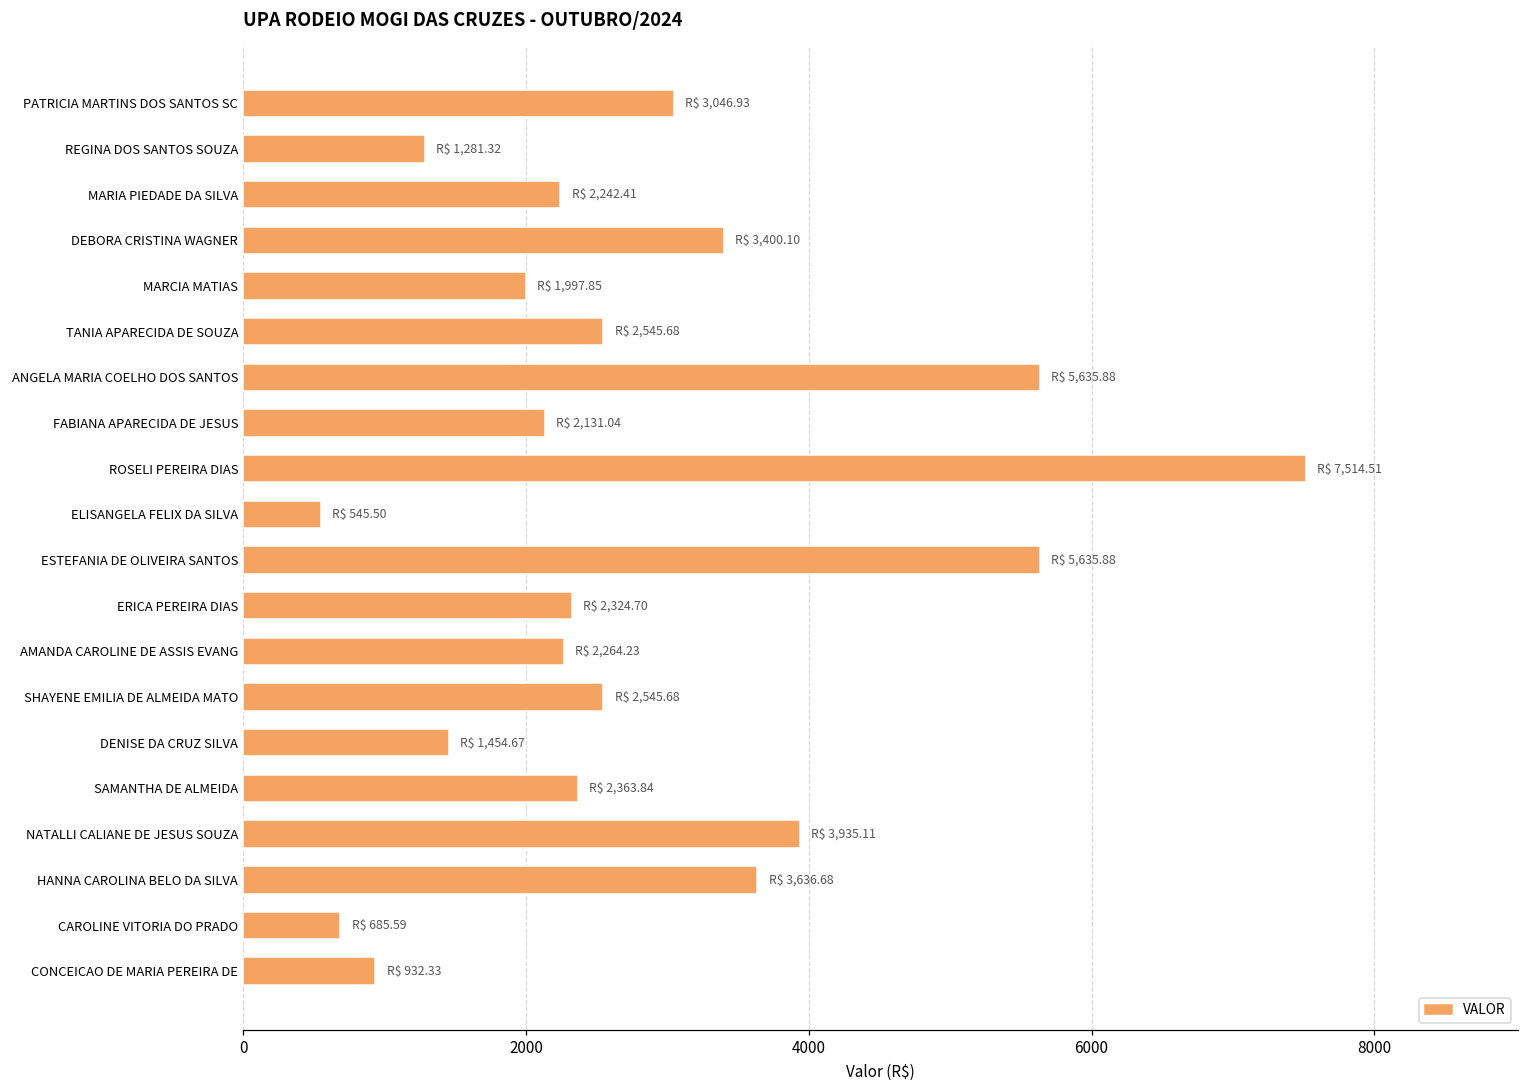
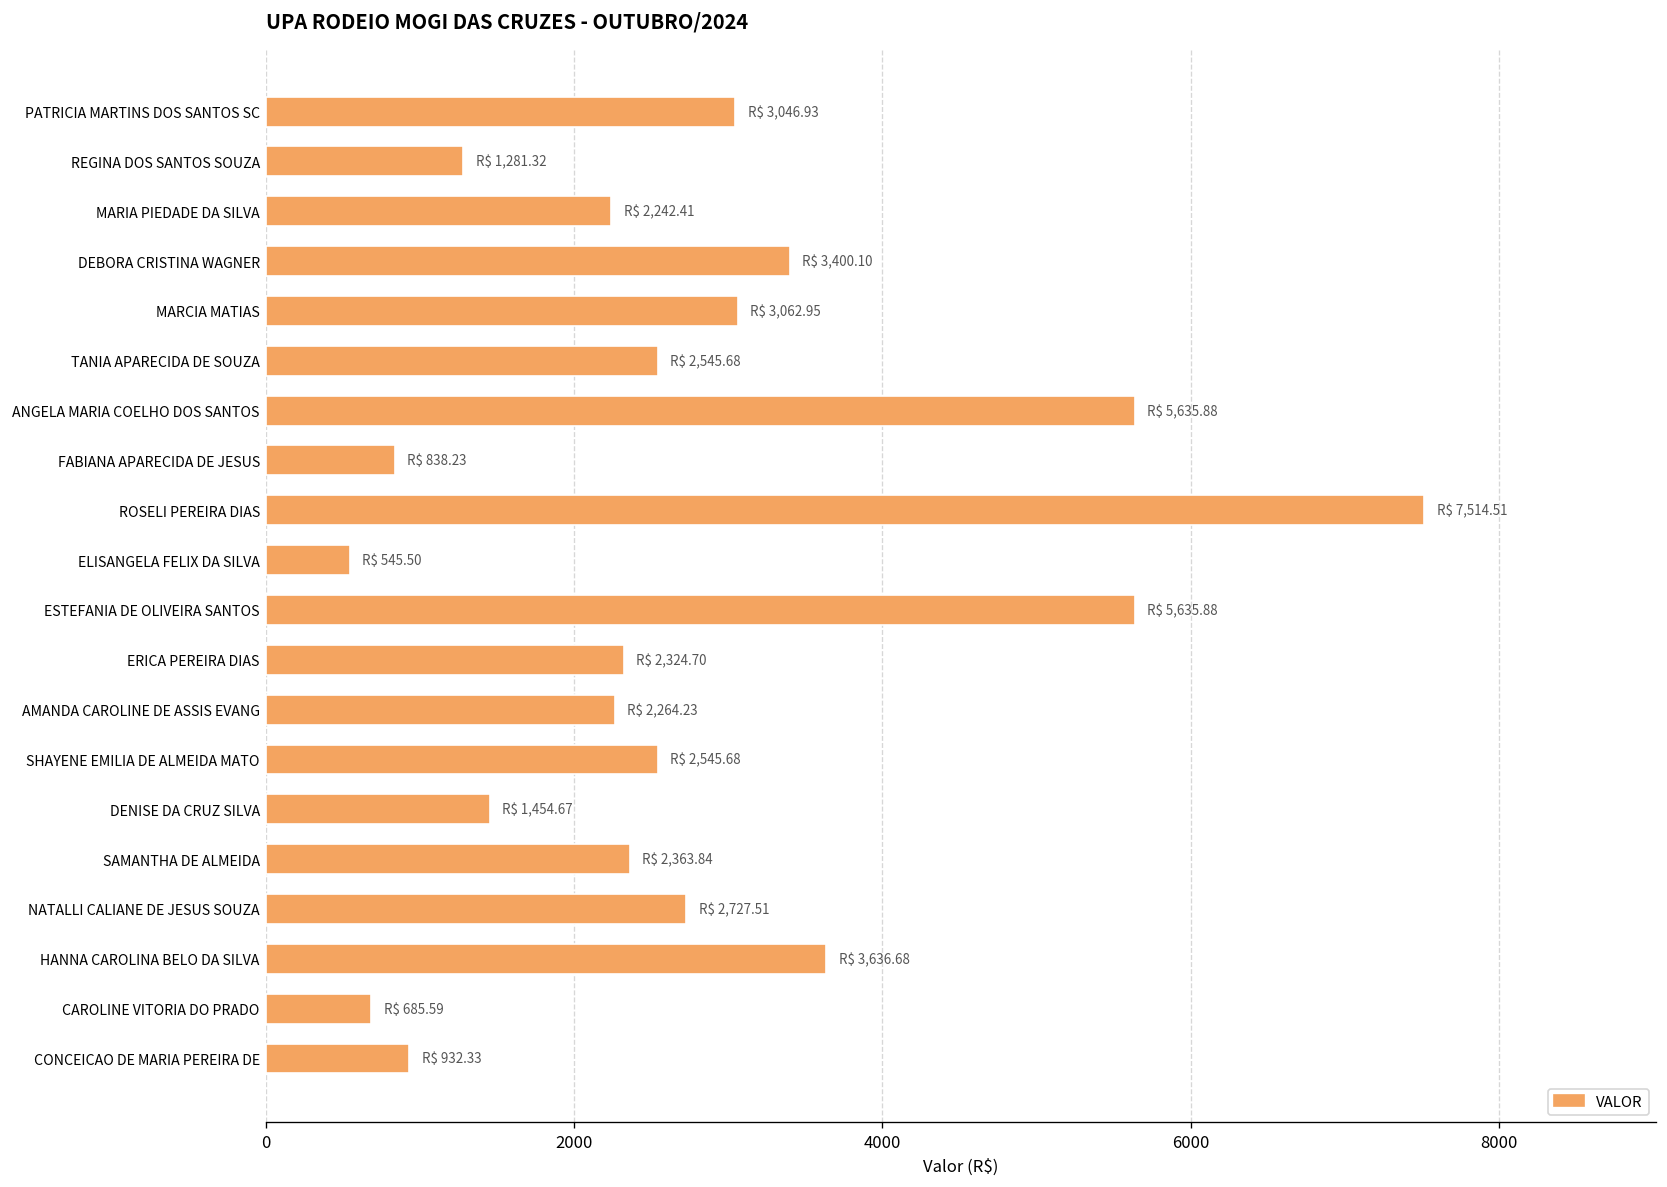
  {
    "PATRICIA MARTINS DOS SANTOS SC": "3,046.93",
    "REGINA DOS SANTOS SOUZA": "1,281.32",
    "MARIA PIEDADE DA SILVA": "2,242.41",
    "DEBORA CRISTINA WAGNER": "3,400.10",
-   "MARCIA MATIAS": "1,997.85",
+   "MARCIA MATIAS": "3,062.95",
    "TANIA APARECIDA DE SOUZA": "2,545.68",
    "ANGELA MARIA COELHO DOS SANTOS": "5,635.88",
-   "FABIANA APARECIDA DE JESUS": "2,131.04",
+   "FABIANA APARECIDA DE JESUS": "838.23",
    "ROSELI PEREIRA DIAS": "7,514.51",
    "ELISANGELA FELIX DA SILVA": "545.50",
    "ESTEFANIA DE OLIVEIRA SANTOS": "5,635.88",
    "ERICA PEREIRA DIAS": "2,324.70",
    "AMANDA CAROLINE DE ASSIS EVANG": "2,264.23",
    "SHAYENE EMILIA DE ALMEIDA MATO": "2,545.68",
    "DENISE DA CRUZ SILVA": "1,454.67",
    "SAMANTHA DE ALMEIDA": "2,363.84",
-   "NATALLI CALIANE DE JESUS SOUZA": "3,935.11",
+   "NATALLI CALIANE DE JESUS SOUZA": "2,727.51",
    "HANNA CAROLINA BELO DA SILVA": "3,636.68",
    "CAROLINE VITORIA DO PRADO": "685.59",
    "CONCEICAO DE MARIA PEREIRA DE": "932.33"
  }
